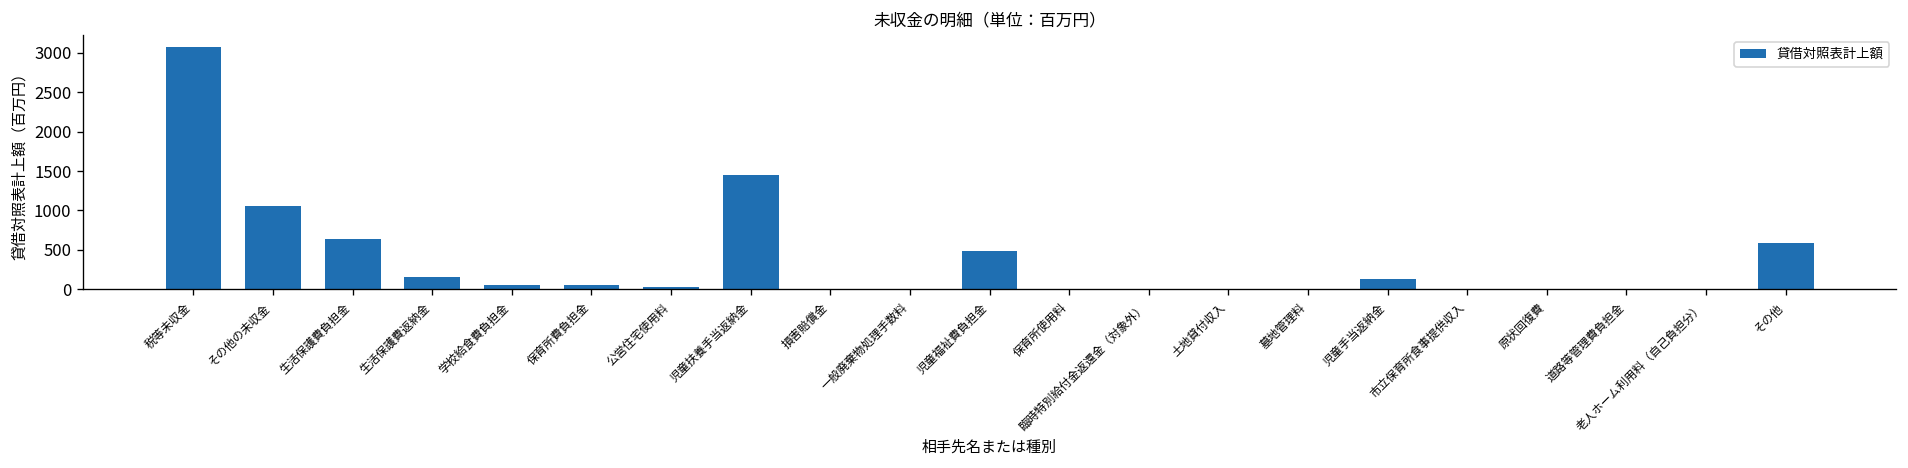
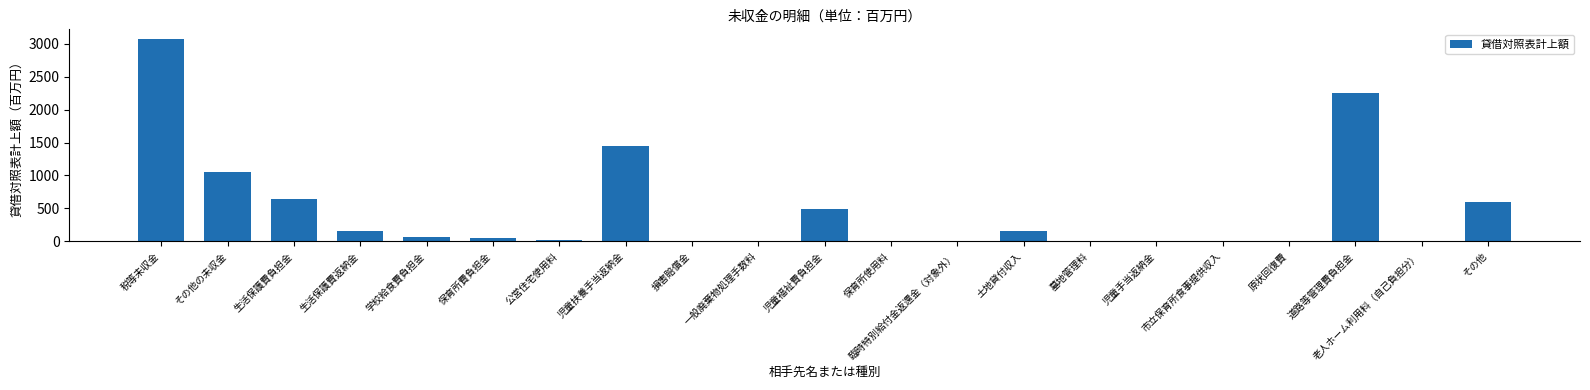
  {
    "税等未収金": 3100,
    "その他の未収金": 1100,
    "生活保護費負担金": 600,
    "生活保護費返納金": 200,
    "学校給食費負担金": 100,
    "保育所費負担金": 100,
    "児童扶養手当返納金": 1500,
    "児童福祉費負担金": 500,
-   "土地貸付収入": 0,
-   "児童手当返納金": 100,
-   "道路等管理費負担金": 0,
+   "土地貸付収入": 100,
+   "児童手当返納金": 0,
+   "道路等管理費負担金": 2300,
    "その他": 600
  }
